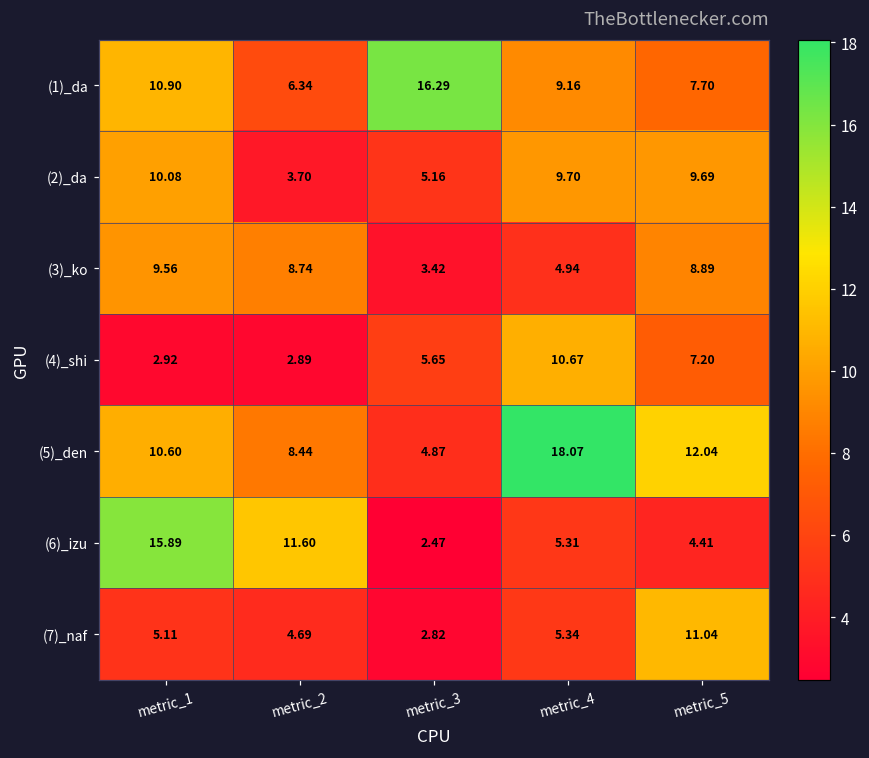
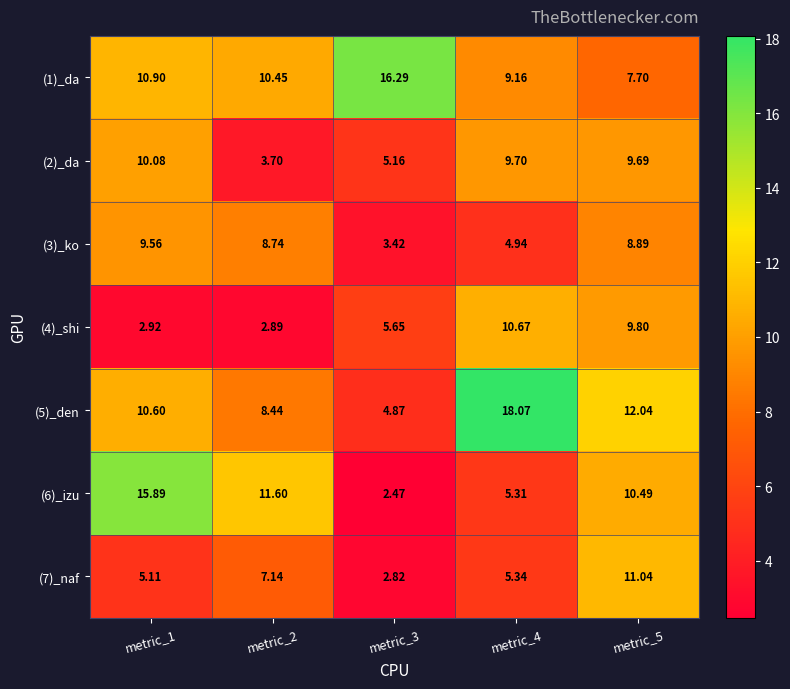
  {
    "(1)_da": {
      "metric_1": 10.90,
-     "metric_2": 6.34,
+     "metric_2": 10.45,
      "metric_3": 16.29,
      "metric_4": 9.16,
      "metric_5": 7.70
    },
    "(2)_da": {
      "metric_1": 10.08,
      "metric_2": 3.70,
      "metric_3": 5.16,
      "metric_4": 9.70,
      "metric_5": 9.69
    },
    "(3)_ko": {
      "metric_1": 9.56,
      "metric_2": 8.74,
      "metric_3": 3.42,
      "metric_4": 4.94,
      "metric_5": 8.89
    },
    "(4)_shi": {
      "metric_1": 2.92,
      "metric_2": 2.89,
      "metric_3": 5.65,
      "metric_4": 10.67,
-     "metric_5": 7.20
+     "metric_5": 9.80
    },
    "(5)_den": {
      "metric_1": 10.60,
      "metric_2": 8.44,
      "metric_3": 4.87,
      "metric_4": 18.07,
      "metric_5": 12.04
    },
    "(6)_izu": {
      "metric_1": 15.89,
      "metric_2": 11.60,
      "metric_3": 2.47,
      "metric_4": 5.31,
-     "metric_5": 4.41
+     "metric_5": 10.49
    },
    "(7)_naf": {
      "metric_1": 5.11,
-     "metric_2": 4.69,
+     "metric_2": 7.14,
      "metric_3": 2.82,
      "metric_4": 5.34,
      "metric_5": 11.04
    }
  }
